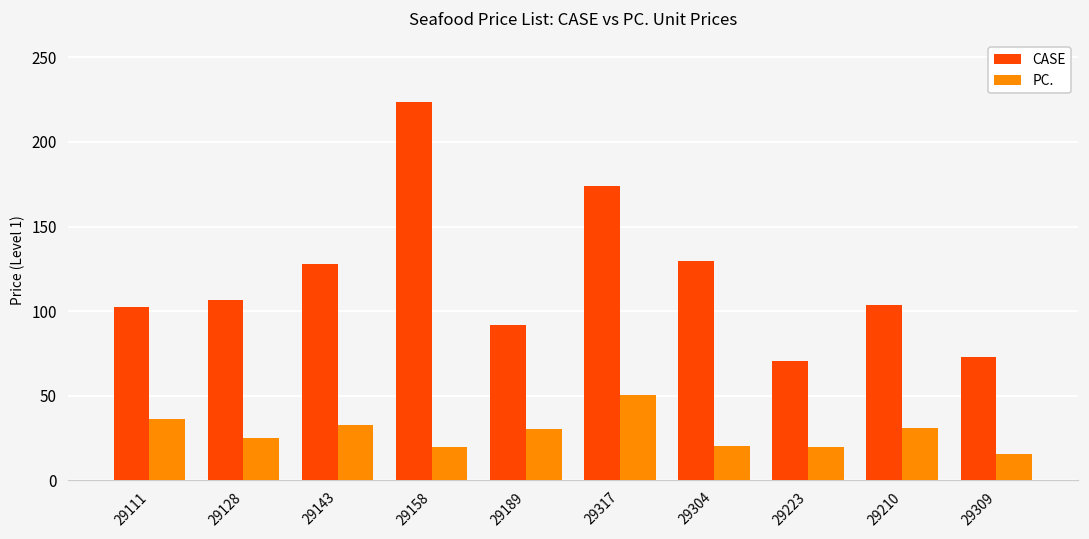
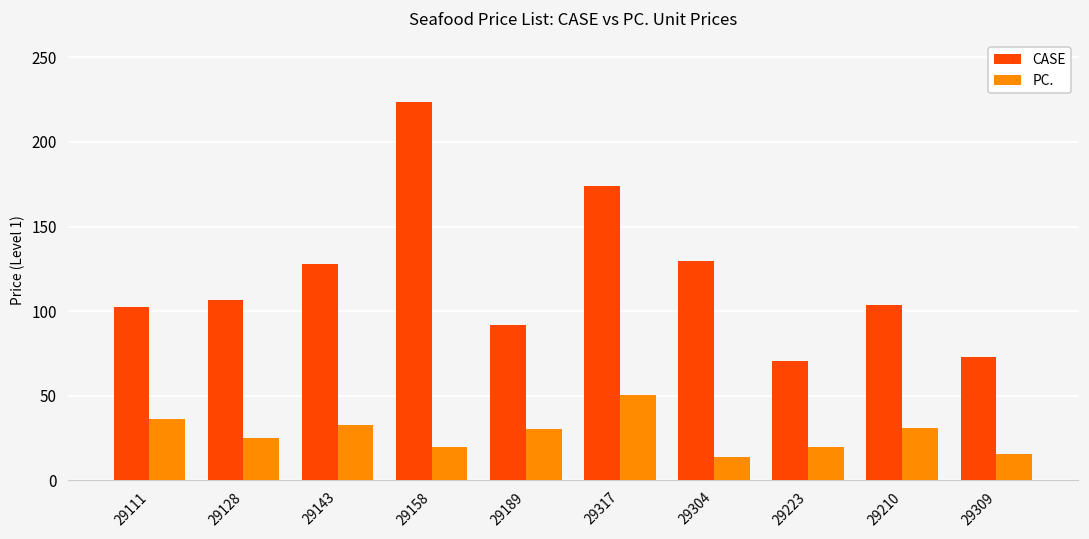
  {
    "CASE": {
      "29111": 102,
      "29128": 107,
      "29143": 128,
      "29158": 224,
      "29189": 92,
      "29317": 174,
      "29304": 130,
      "29223": 70,
      "29210": 103,
      "29309": 73
    },
    "PC.": {
      "29111": 36,
      "29128": 25,
      "29143": 33,
      "29158": 20,
      "29189": 30,
      "29317": 50,
-     "29304": 20,
+     "29304": 14,
      "29223": 19,
      "29210": 31,
      "29309": 15
    }
  }
